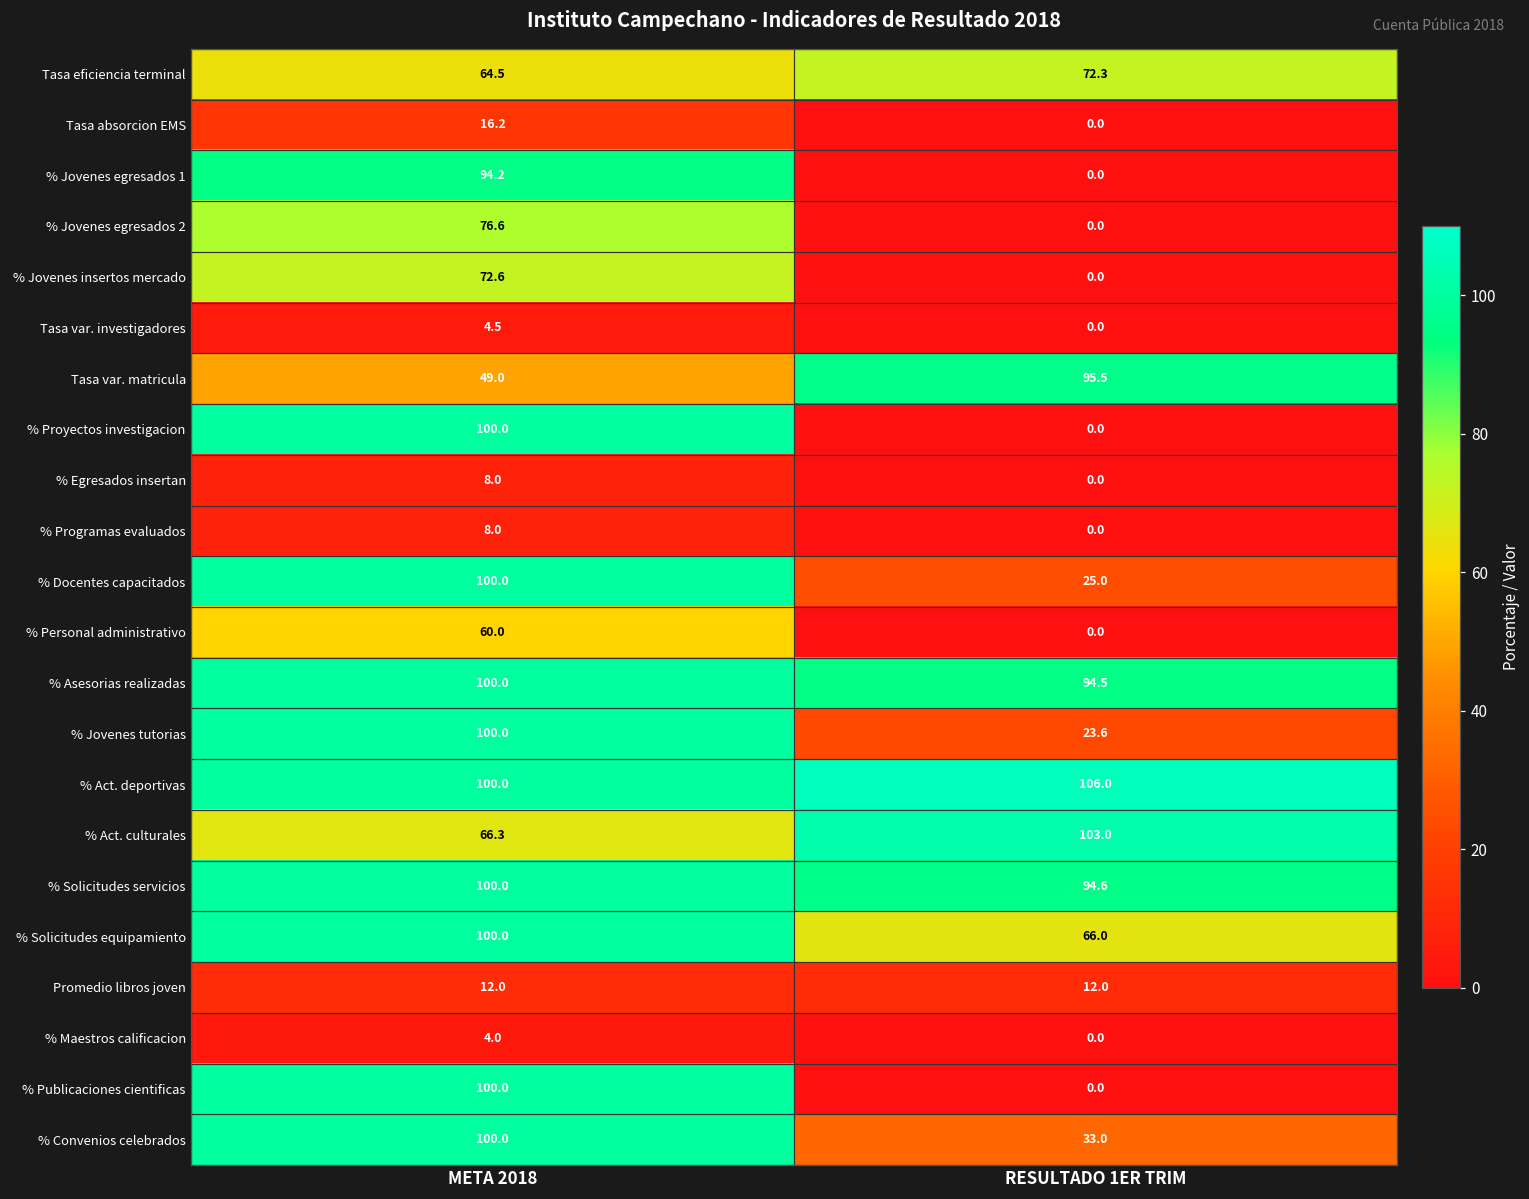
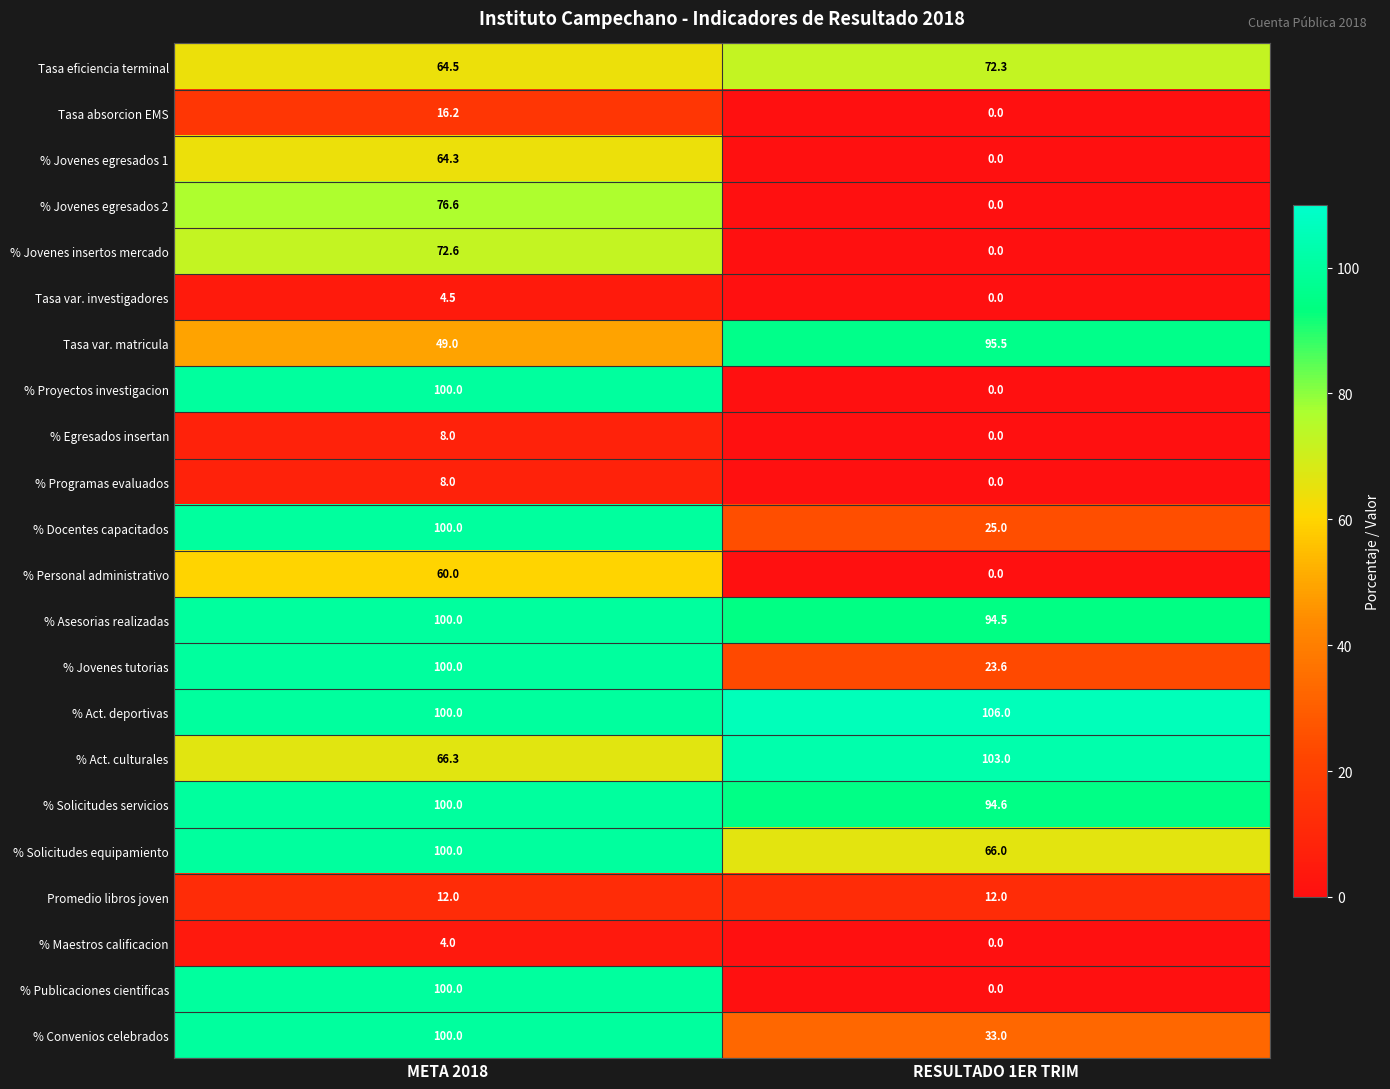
  {
    "Tasa eficiencia terminal": {
      "META 2018": 64.5,
      "RESULTADO 1ER TRIM": 72.3
    },
    "Tasa absorcion EMS": {
      "META 2018": 16.2,
      "RESULTADO 1ER TRIM": 0.0
    },
    "% Jovenes egresados 1": {
-     "META 2018": 94.2,
+     "META 2018": 64.3,
      "RESULTADO 1ER TRIM": 0.0
    },
    "% Jovenes egresados 2": {
      "META 2018": 76.6,
      "RESULTADO 1ER TRIM": 0.0
    },
    "% Jovenes insertos mercado": {
      "META 2018": 72.6,
      "RESULTADO 1ER TRIM": 0.0
    },
    "Tasa var. investigadores": {
      "META 2018": 4.5,
      "RESULTADO 1ER TRIM": 0.0
    },
    "Tasa var. matricula": {
      "META 2018": 49.0,
      "RESULTADO 1ER TRIM": 95.5
    },
    "% Proyectos investigacion": {
      "META 2018": 100.0,
      "RESULTADO 1ER TRIM": 0.0
    },
    "% Egresados insertan": {
      "META 2018": 8.0,
      "RESULTADO 1ER TRIM": 0.0
    },
    "% Programas evaluados": {
      "META 2018": 8.0,
      "RESULTADO 1ER TRIM": 0.0
    },
    "% Docentes capacitados": {
      "META 2018": 100.0,
      "RESULTADO 1ER TRIM": 25.0
    },
    "% Personal administrativo": {
      "META 2018": 60.0,
      "RESULTADO 1ER TRIM": 0.0
    },
    "% Asesorias realizadas": {
      "META 2018": 100.0,
      "RESULTADO 1ER TRIM": 94.5
    },
    "% Jovenes tutorias": {
      "META 2018": 100.0,
      "RESULTADO 1ER TRIM": 23.6
    },
    "% Act. deportivas": {
      "META 2018": 100.0,
      "RESULTADO 1ER TRIM": 106.0
    },
    "% Act. culturales": {
      "META 2018": 66.3,
      "RESULTADO 1ER TRIM": 103.0
    },
    "% Solicitudes servicios": {
      "META 2018": 100.0,
      "RESULTADO 1ER TRIM": 94.6
    },
    "% Solicitudes equipamiento": {
      "META 2018": 100.0,
      "RESULTADO 1ER TRIM": 66.0
    },
    "Promedio libros joven": {
      "META 2018": 12.0,
      "RESULTADO 1ER TRIM": 12.0
    },
    "% Maestros calificacion": {
      "META 2018": 4.0,
      "RESULTADO 1ER TRIM": 0.0
    },
    "% Publicaciones cientificas": {
      "META 2018": 100.0,
      "RESULTADO 1ER TRIM": 0.0
    },
    "% Convenios celebrados": {
      "META 2018": 100.0,
      "RESULTADO 1ER TRIM": 33.0
    }
  }
